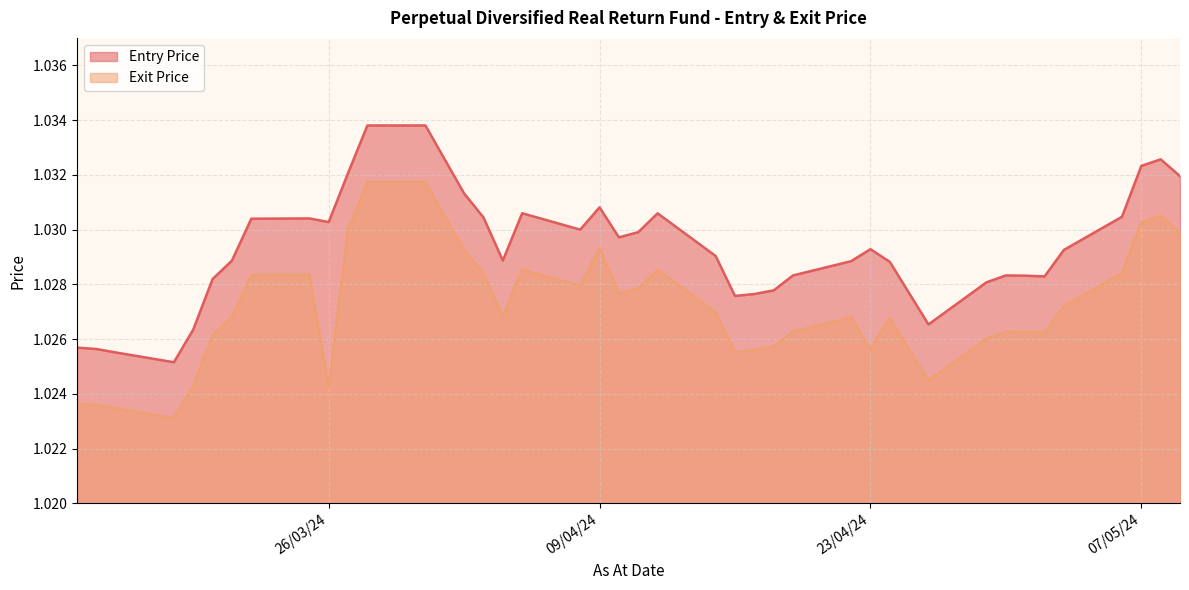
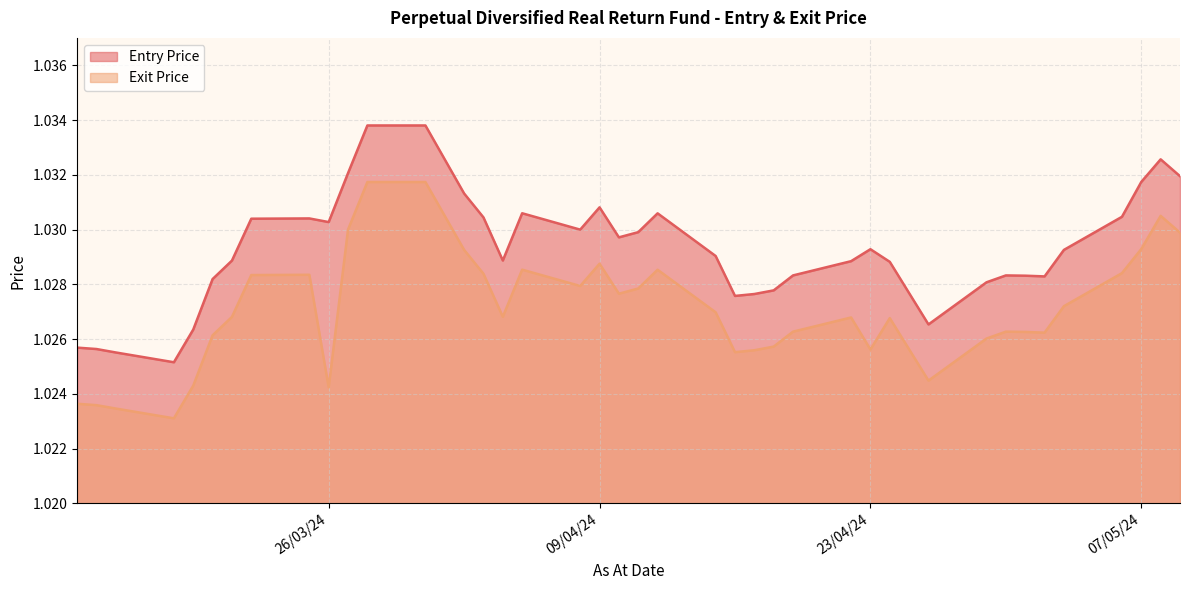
  {
    "Entry Price": {
      "26/03/24": 1.0303,
      "09/04/24": 1.0308,
      "23/04/24": 1.0293,
-     "07/05/24": 1.0323
+     "07/05/24": 1.0317
    },
    "Exit Price": {
      "26/03/24": 1.0242,
-     "09/04/24": 1.0293,
+     "09/04/24": 1.0288,
      "23/04/24": 1.0256,
-     "07/05/24": 1.0303
+     "07/05/24": 1.0293
    }
  }
